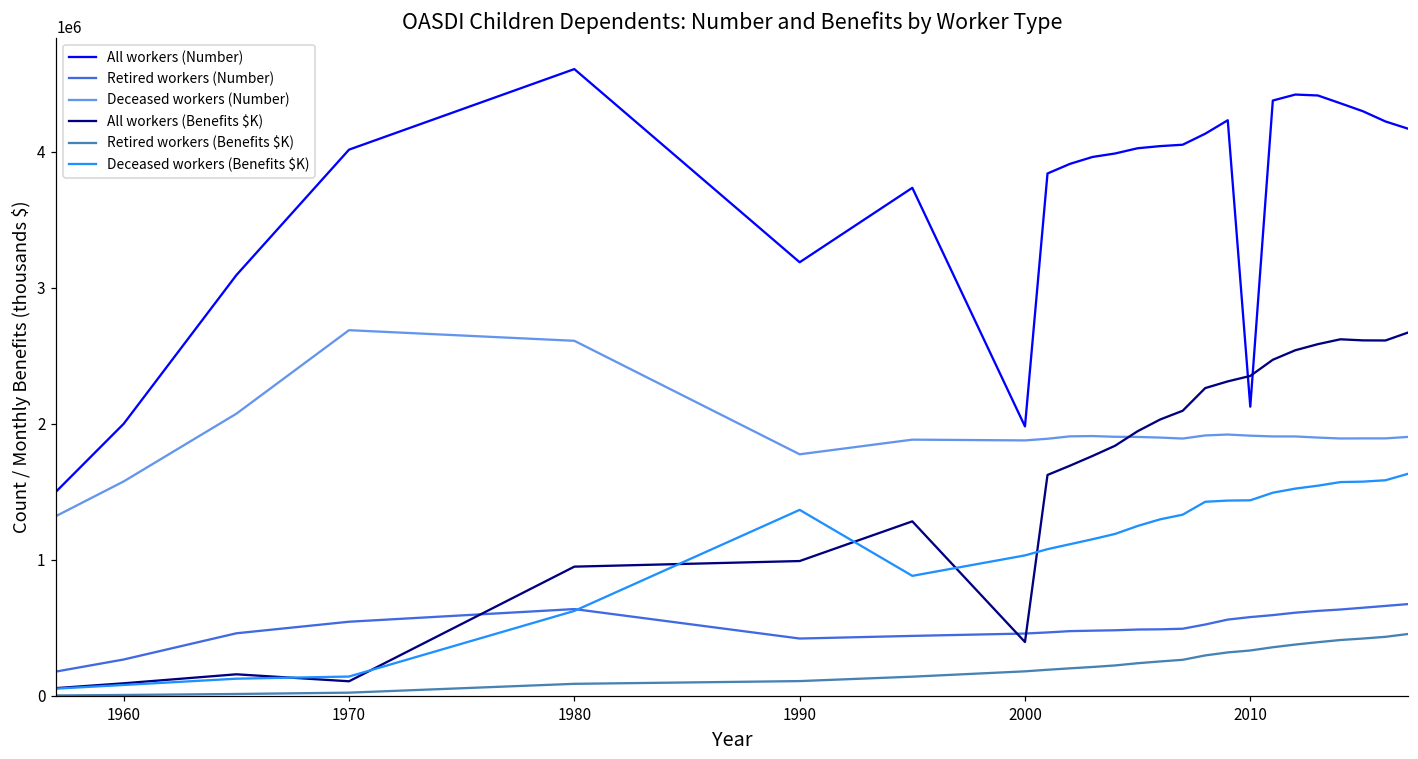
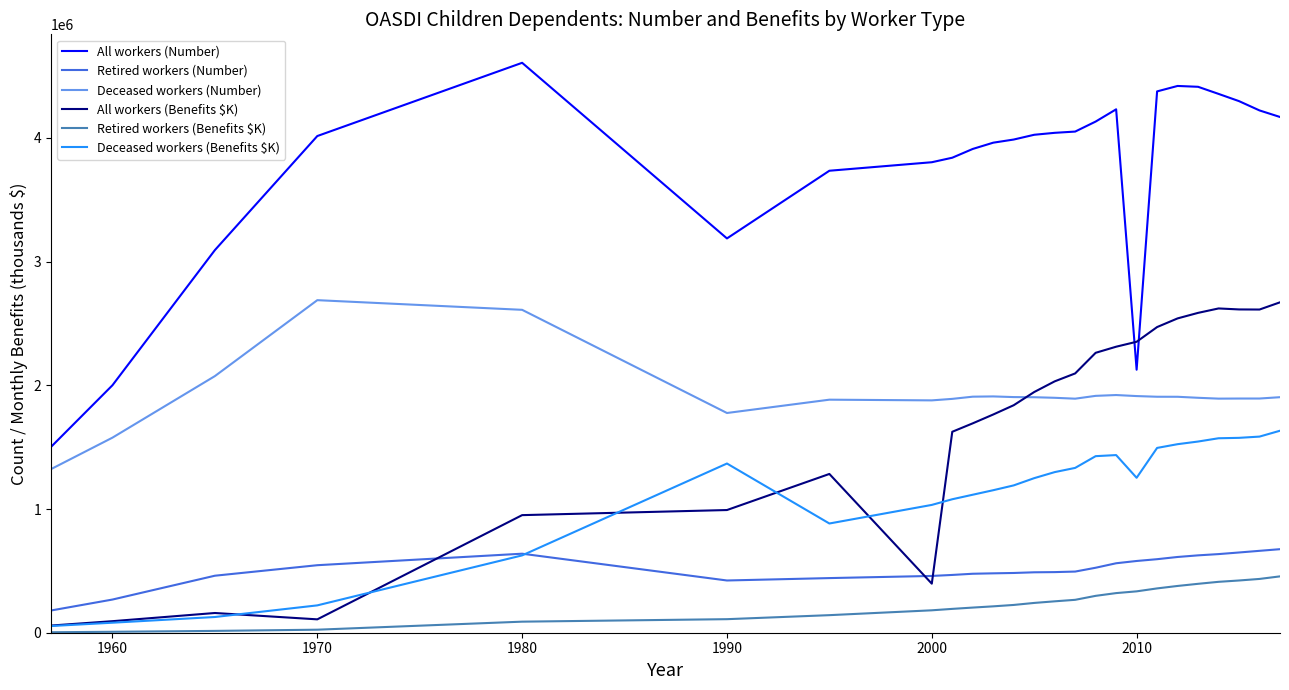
  {
    "All workers (Number)": {
      "1960": 2000000,
      "1970": 4010000,
      "1980": 4610000,
      "1990": 3190000,
-     "2000": 1980000,
+     "2000": 3800000,
      "2010": 2130000
    },
    "All workers (Benefits $K)": {
      "1970": 110000,
      "1980": 950000,
      "1990": 990000,
      "2000": 400000,
      "2010": 2350000
    },
    "Deceased workers (Benefits $K)": {
-     "1970": 140000,
+     "1970": 220000,
      "1990": 1370000,
      "2000": 1030000,
-     "2010": 1440000
+     "2010": 1250000
    }
  }
